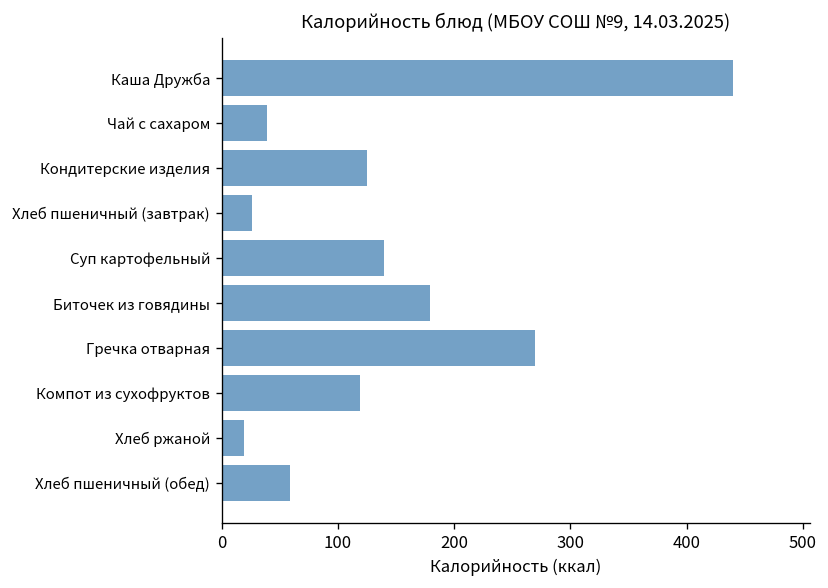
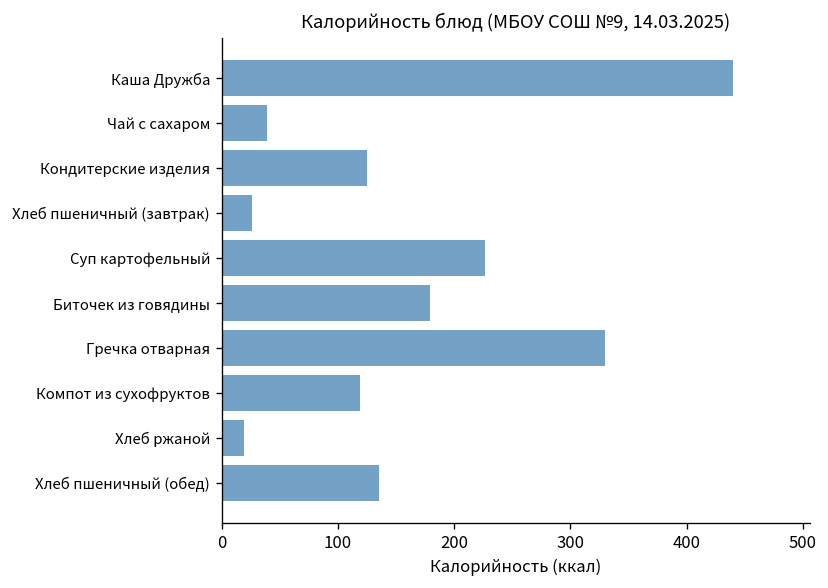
  {
    "Каша Дружба": 440,
    "Чай с сахаром": 40,
    "Кондитерские изделия": 130,
    "Хлеб пшеничный (завтрак)": 30,
-   "Суп картофельный": 140,
+   "Суп картофельный": 230,
    "Биточек из говядины": 180,
-   "Гречка отварная": 270,
+   "Гречка отварная": 330,
    "Компот из сухофруктов": 120,
    "Хлеб ржаной": 20,
-   "Хлеб пшеничный (обед)": 60
+   "Хлеб пшеничный (обед)": 140
  }
